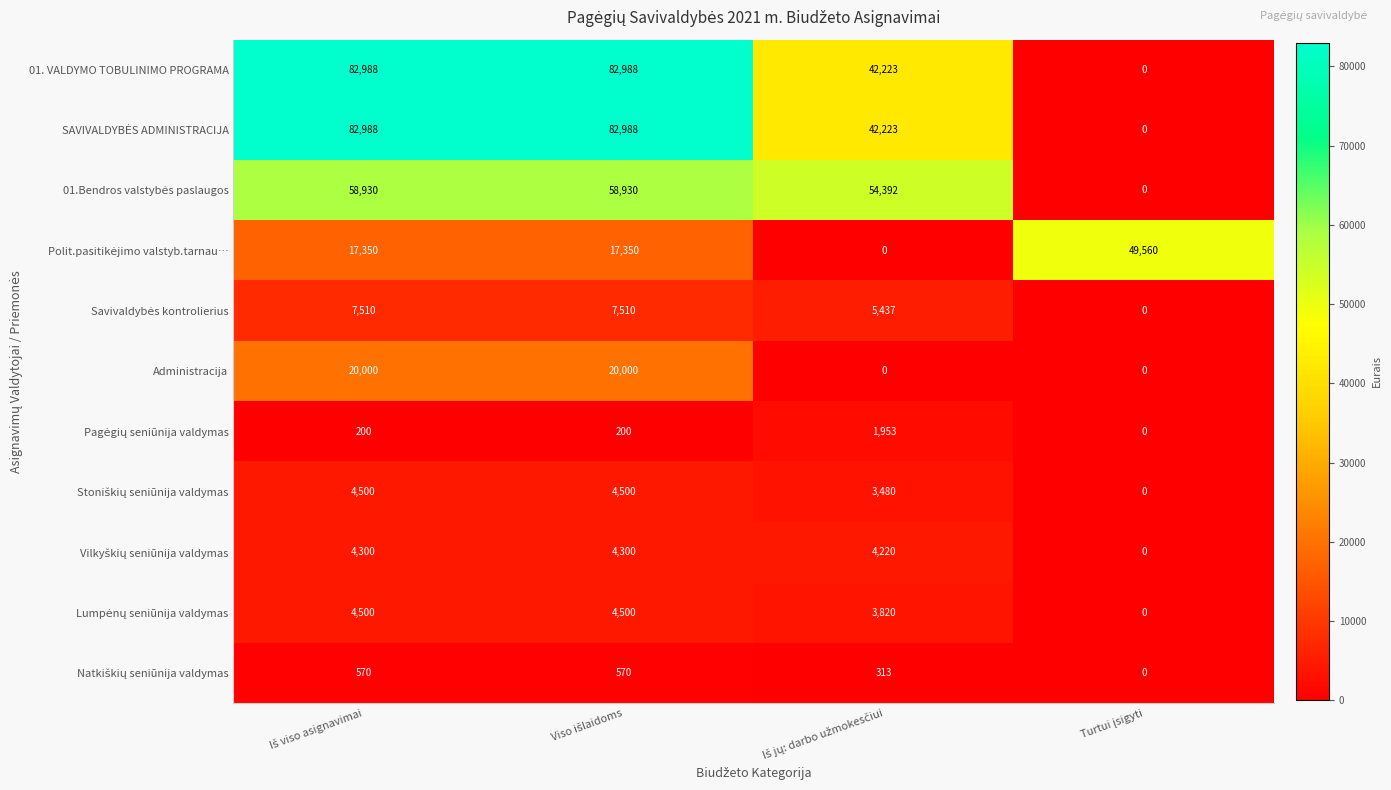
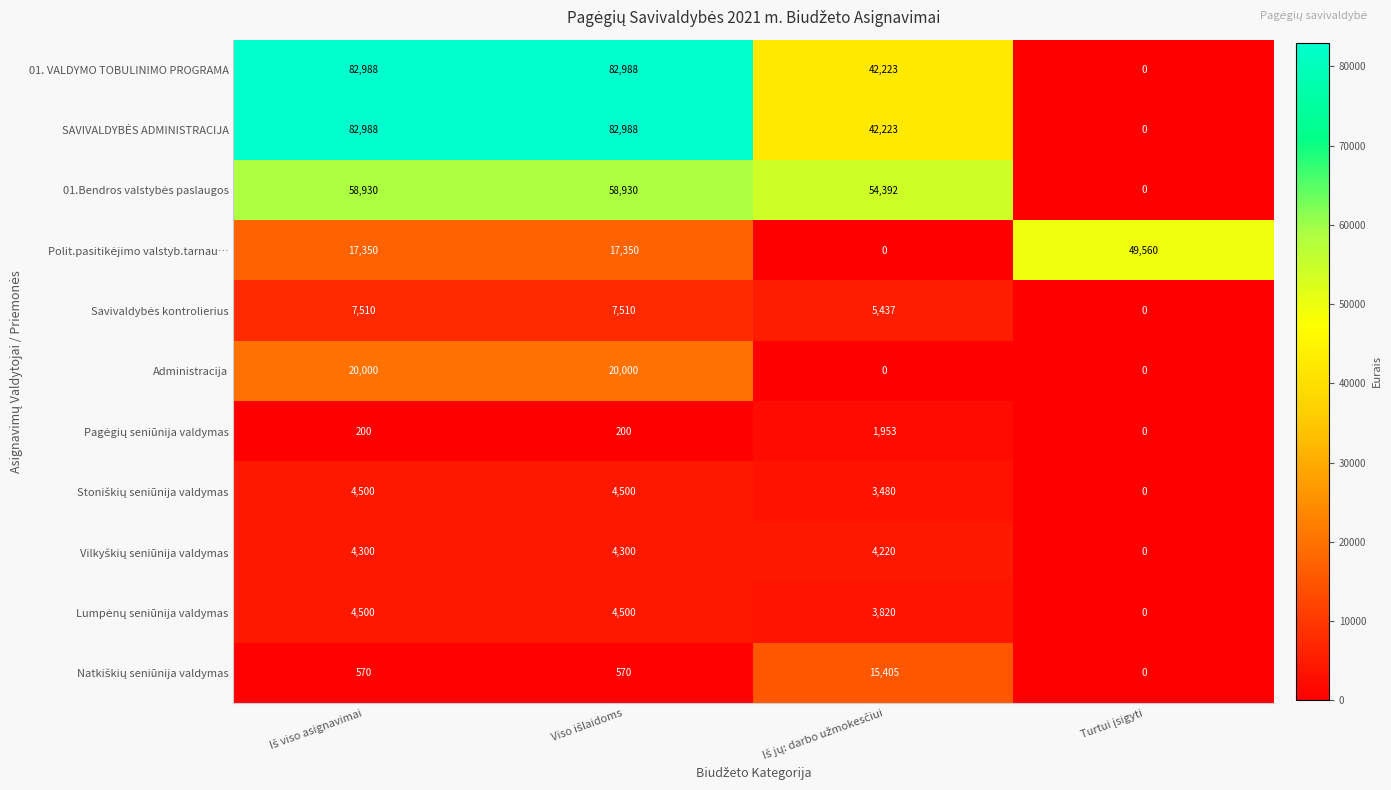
  {
    "01. VALDYMO TOBULINIMO PROGRAMA": {
      "Iš viso asignavimai": "82,988",
      "Viso išlaidoms": "82,988",
      "Iš jų: darbo užmokesčiui": "42,223",
      "Turtui įsigyti": "0"
    },
    "SAVIVALDYBĖS ADMINISTRACIJA": {
      "Iš viso asignavimai": "82,988",
      "Viso išlaidoms": "82,988",
      "Iš jų: darbo užmokesčiui": "42,223",
      "Turtui įsigyti": "0"
    },
    "01.Bendros valstybės paslaugos": {
      "Iš viso asignavimai": "58,930",
      "Viso išlaidoms": "58,930",
      "Iš jų: darbo užmokesčiui": "54,392",
      "Turtui įsigyti": "0"
    },
    "Polit.pasitikėjimo valstyb.tarnau…": {
      "Iš viso asignavimai": "17,350",
      "Viso išlaidoms": "17,350",
      "Iš jų: darbo užmokesčiui": "0",
      "Turtui įsigyti": "49,560"
    },
    "Savivaldybės kontrolierius": {
      "Iš viso asignavimai": "7,510",
      "Viso išlaidoms": "7,510",
      "Iš jų: darbo užmokesčiui": "5,437",
      "Turtui įsigyti": "0"
    },
    "Administracija": {
      "Iš viso asignavimai": "20,000",
      "Viso išlaidoms": "20,000",
      "Iš jų: darbo užmokesčiui": "0",
      "Turtui įsigyti": "0"
    },
    "Pagėgių seniūnija valdymas": {
      "Iš viso asignavimai": "200",
      "Viso išlaidoms": "200",
      "Iš jų: darbo užmokesčiui": "1,953",
      "Turtui įsigyti": "0"
    },
    "Stoniškių seniūnija valdymas": {
      "Iš viso asignavimai": "4,500",
      "Viso išlaidoms": "4,500",
      "Iš jų: darbo užmokesčiui": "3,480",
      "Turtui įsigyti": "0"
    },
    "Vilkyškių seniūnija valdymas": {
      "Iš viso asignavimai": "4,300",
      "Viso išlaidoms": "4,300",
      "Iš jų: darbo užmokesčiui": "4,220",
      "Turtui įsigyti": "0"
    },
    "Lumpėnų seniūnija valdymas": {
      "Iš viso asignavimai": "4,500",
      "Viso išlaidoms": "4,500",
      "Iš jų: darbo užmokesčiui": "3,820",
      "Turtui įsigyti": "0"
    },
    "Natkiškių seniūnija valdymas": {
      "Iš viso asignavimai": "570",
      "Viso išlaidoms": "570",
-     "Iš jų: darbo užmokesčiui": "313",
+     "Iš jų: darbo užmokesčiui": "15,405",
      "Turtui įsigyti": "0"
    }
  }
